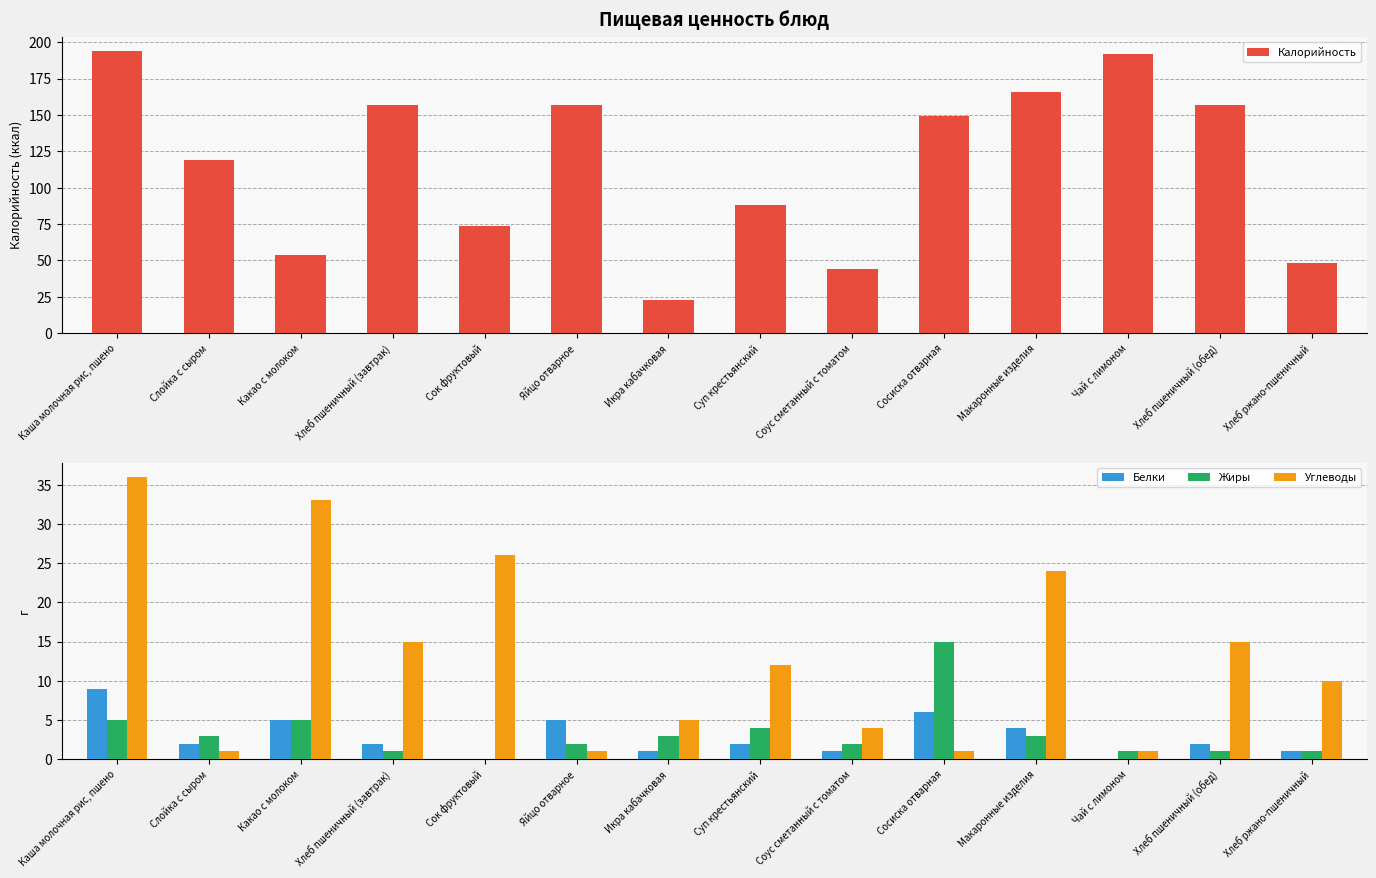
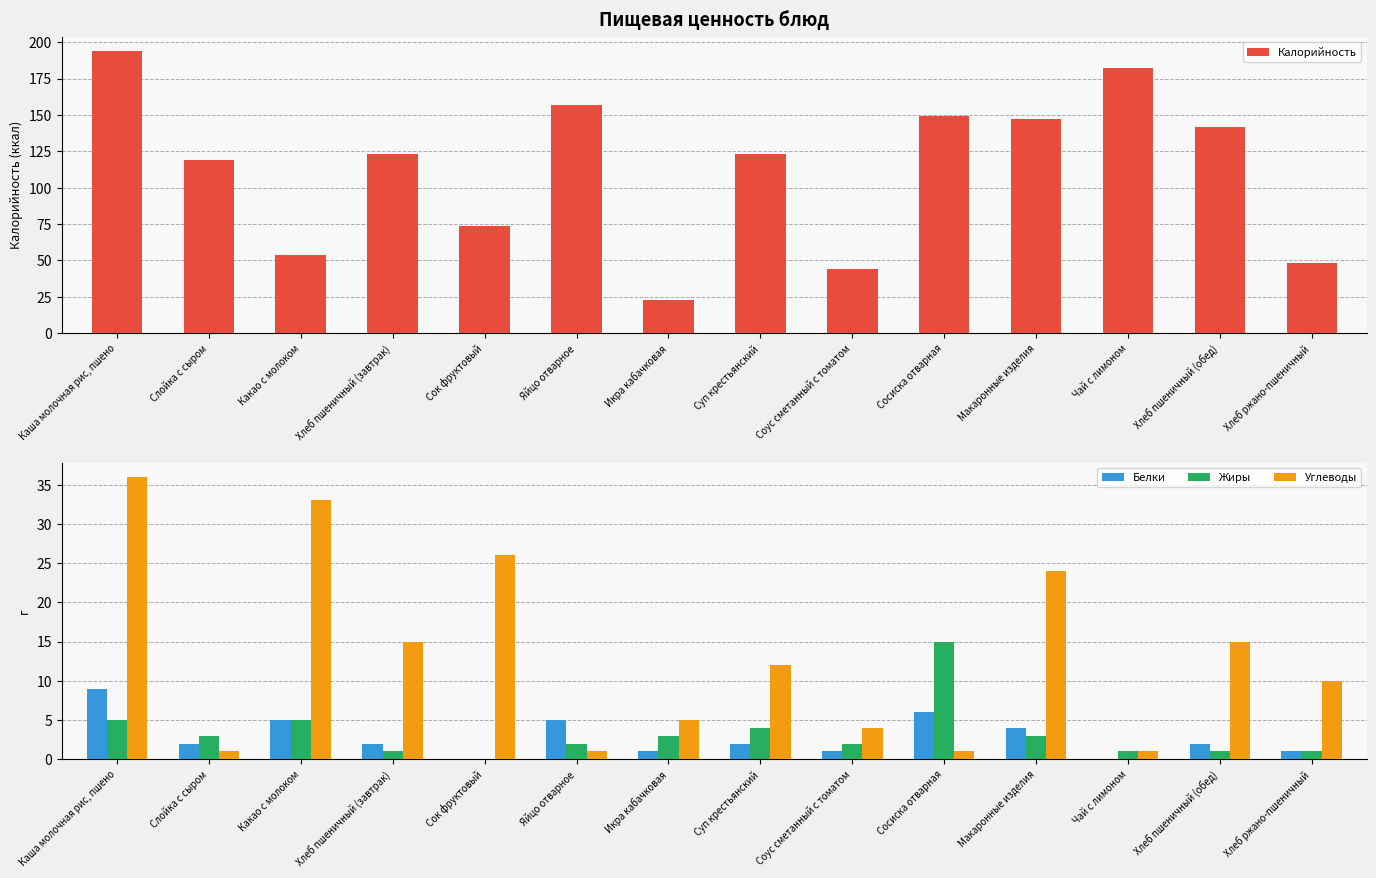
  {
    "Пищевая ценность блюд": {
      "Каша молочная рис, пшено": 194,
      "Слойка с сыром": 119,
      "Какао с молоком": 54,
-     "Хлеб пшеничный (завтрак)": 157,
+     "Хлеб пшеничный (завтрак)": 123,
      "Сок фруктовый": 74,
      "Яйцо отварное": 157,
      "Икра кабачковая": 23,
-     "Суп крестьянский": 88,
+     "Суп крестьянский": 123,
      "Соус сметанный с томатом": 44,
      "Сосиска отварная": 149,
-     "Макаронные изделия": 166,
-     "Чай с лимоном": 192,
-     "Хлеб пшеничный (обед)": 157,
+     "Макаронные изделия": 147,
+     "Чай с лимоном": 182,
+     "Хлеб пшеничный (обед)": 142,
      "Хлеб ржано-пшеничный": 49
    }
  }
